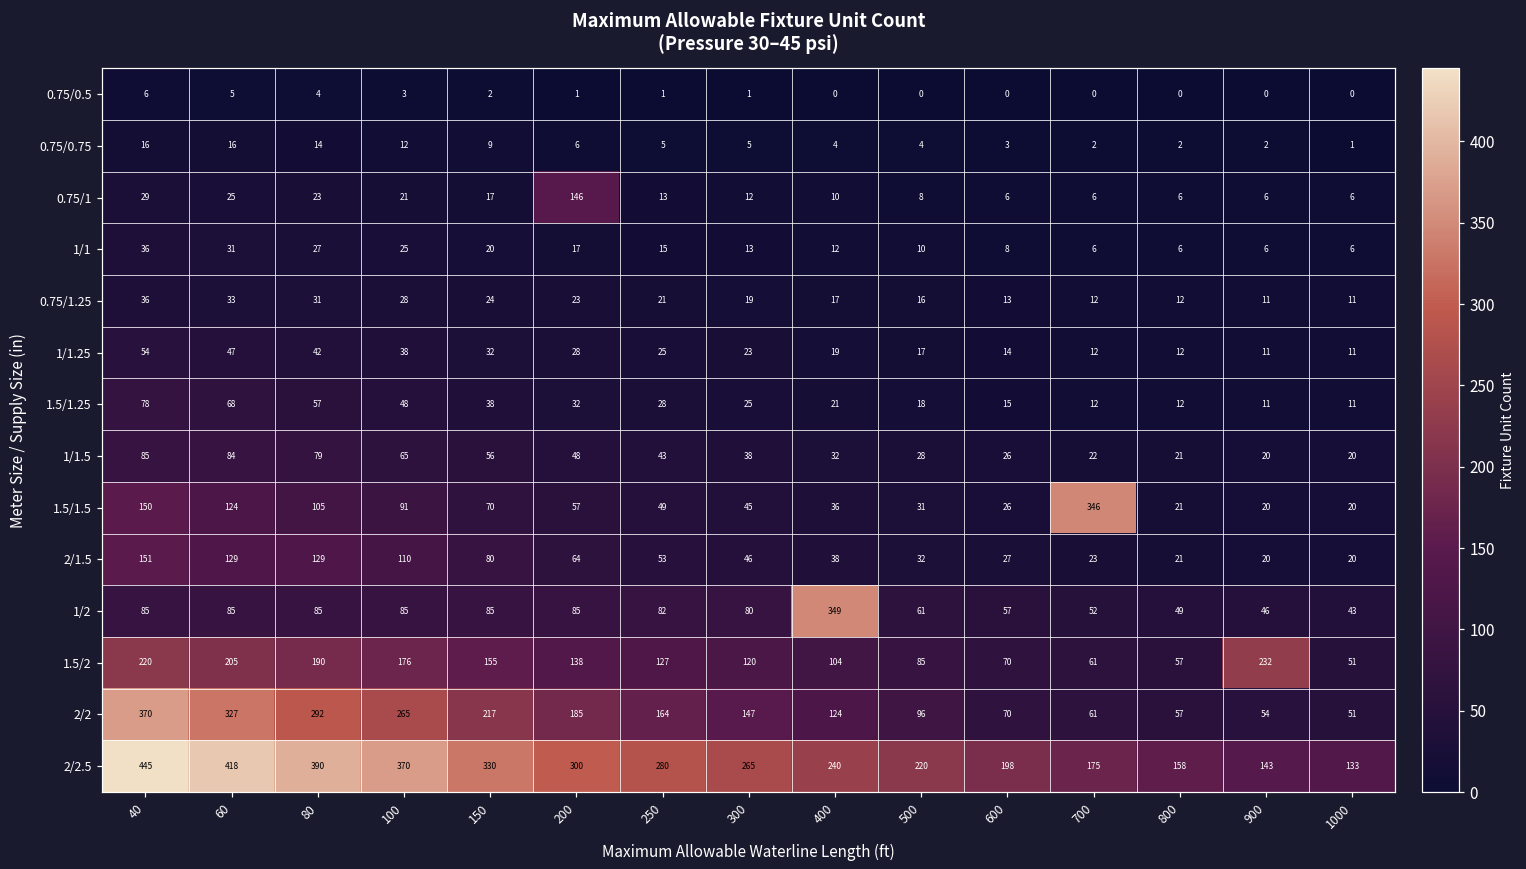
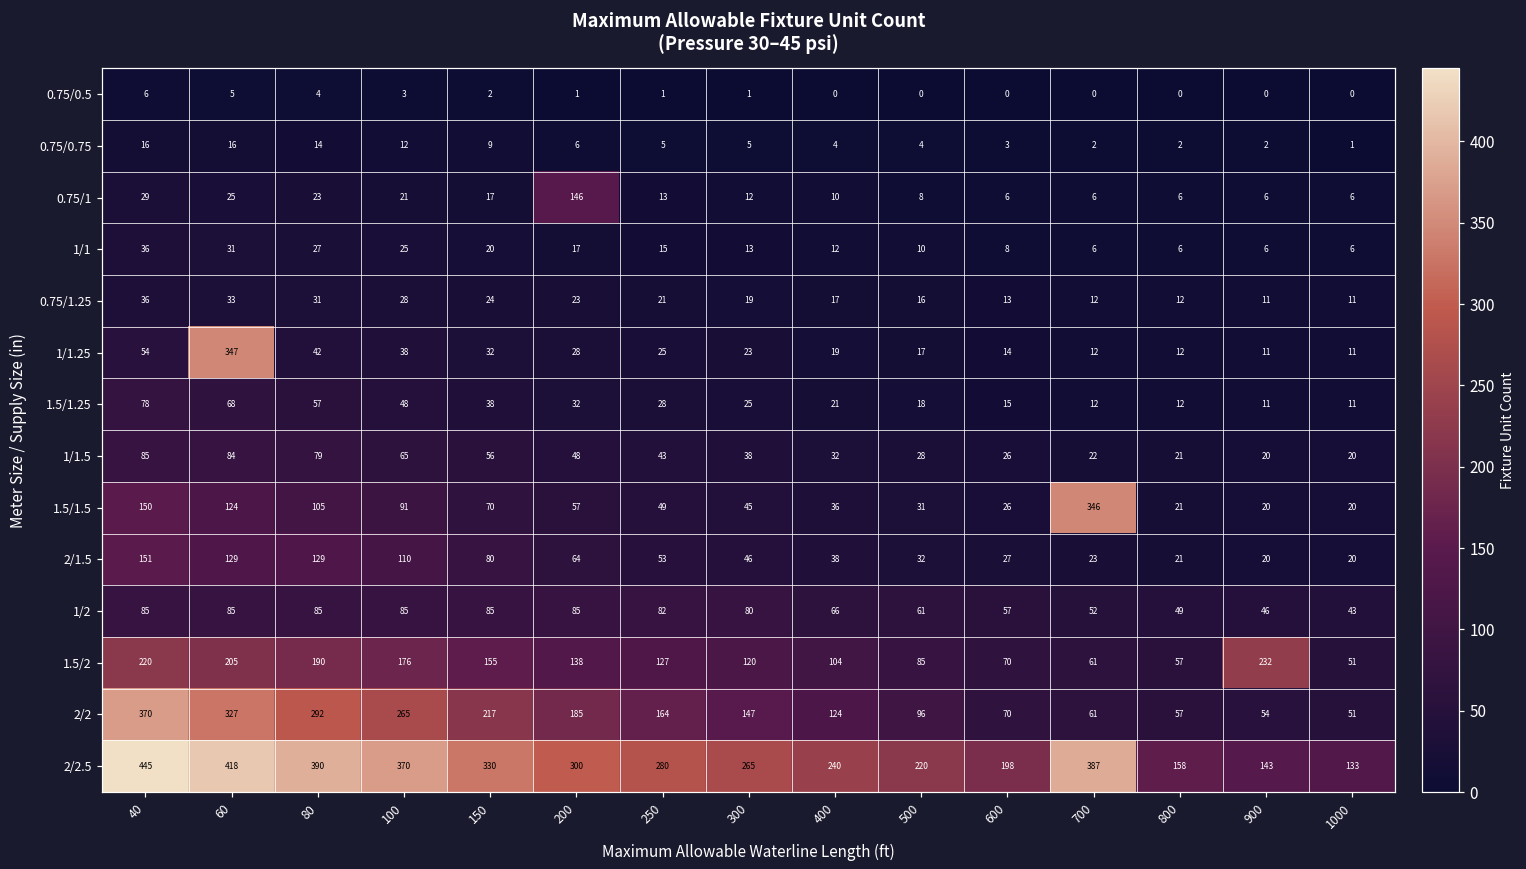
  {
    "1/1.25": {
      "40": 54,
-     "60": 47,
+     "60": 347,
      "80": 42,
      "100": 38,
      "150": 32,
      "200": 28,
      "250": 25,
      "300": 23,
      "400": 19,
      "500": 17,
      "600": 14,
      "700": 12,
      "800": 12,
      "900": 11,
      "1000": 11
    },
    "1/2": {
      "40": 85,
      "60": 85,
      "80": 85,
      "100": 85,
      "150": 85,
      "200": 85,
      "250": 82,
      "300": 80,
-     "400": 349,
+     "400": 66,
      "500": 61,
      "600": 57,
      "700": 52,
      "800": 49,
      "900": 46,
      "1000": 43
    },
    "2/2.5": {
      "40": 445,
      "60": 418,
      "80": 390,
      "100": 370,
      "150": 330,
      "200": 300,
      "250": 280,
      "300": 265,
      "400": 240,
      "500": 220,
      "600": 198,
-     "700": 175,
+     "700": 387,
      "800": 158,
      "900": 143,
      "1000": 133
    }
  }
